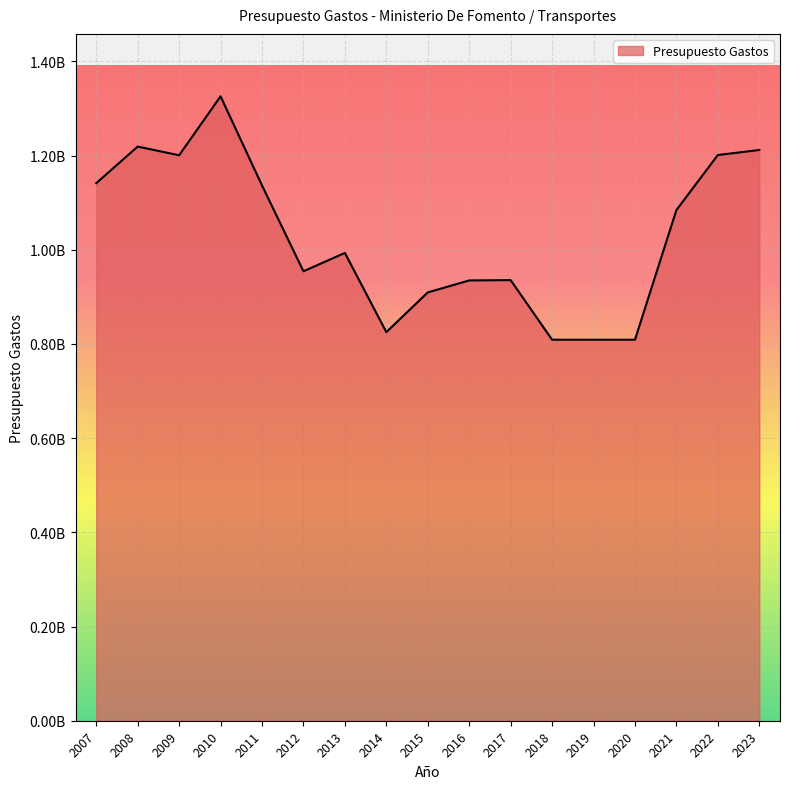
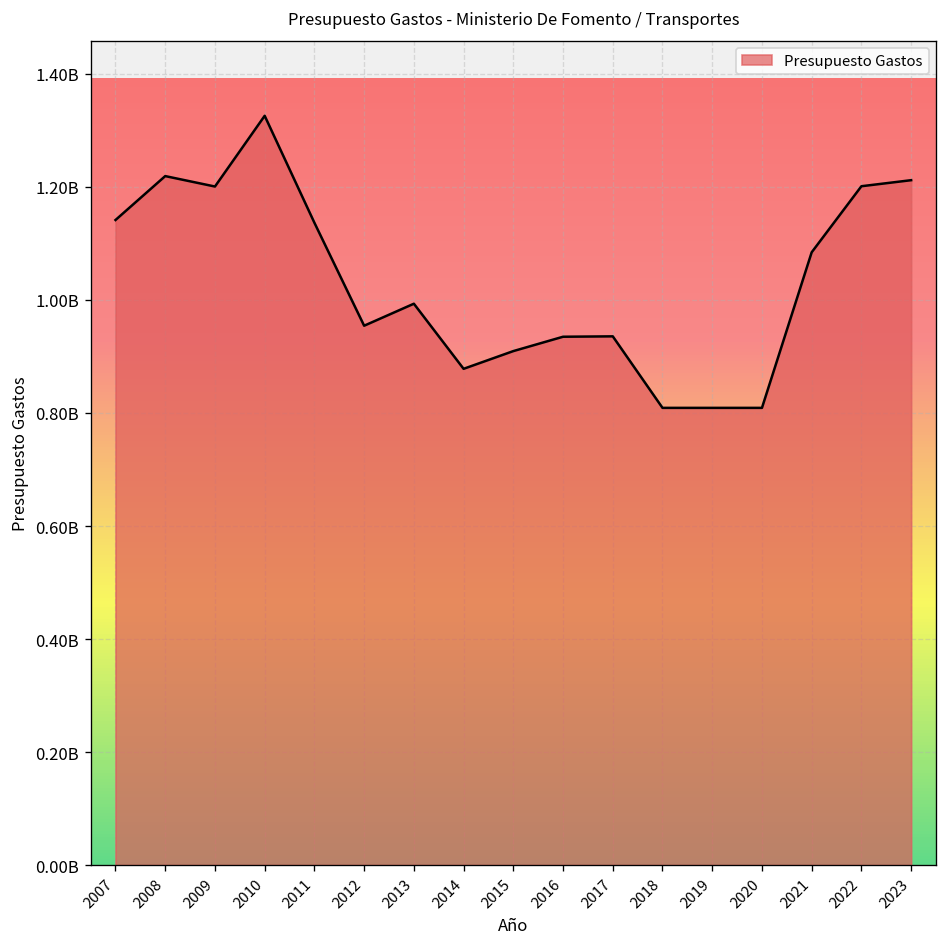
  {
    "2007": 1140000000,
    "2008": 1220000000,
    "2009": 1200000000,
    "2010": 1330000000,
    "2011": 1140000000,
    "2012": 950000000,
    "2013": 990000000,
-   "2014": 830000000,
+   "2014": 880000000,
    "2015": 910000000,
    "2016": 930000000,
    "2017": 940000000,
    "2018": 810000000,
    "2019": 810000000,
    "2020": 810000000,
    "2021": 1080000000,
    "2022": 1200000000,
    "2023": 1210000000
  }
